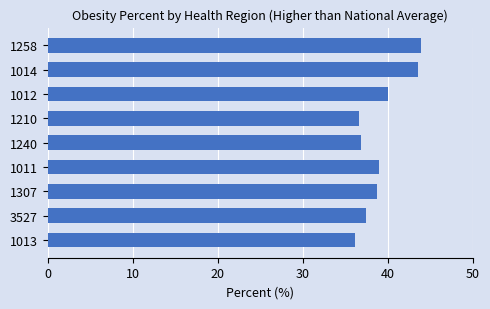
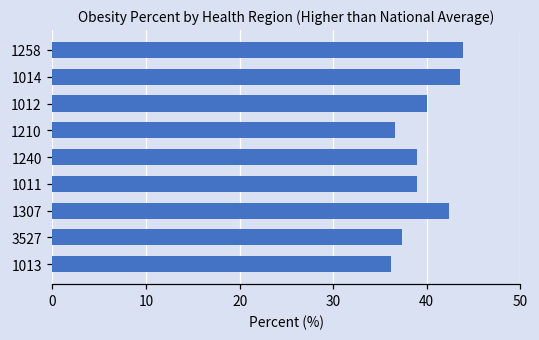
  {
    "1258": 44,
    "1014": 44,
    "1012": 40,
    "1210": 37,
-   "1240": 37,
+   "1240": 39,
    "1011": 39,
-   "1307": 39,
+   "1307": 42,
    "3527": 37,
    "1013": 36
  }
